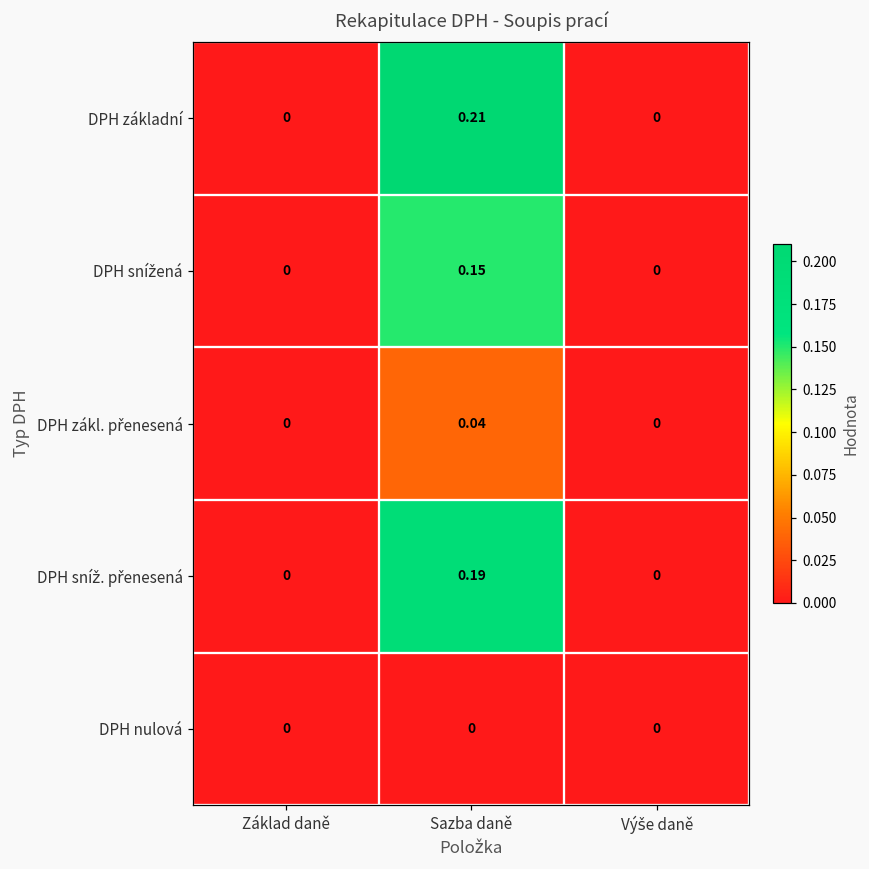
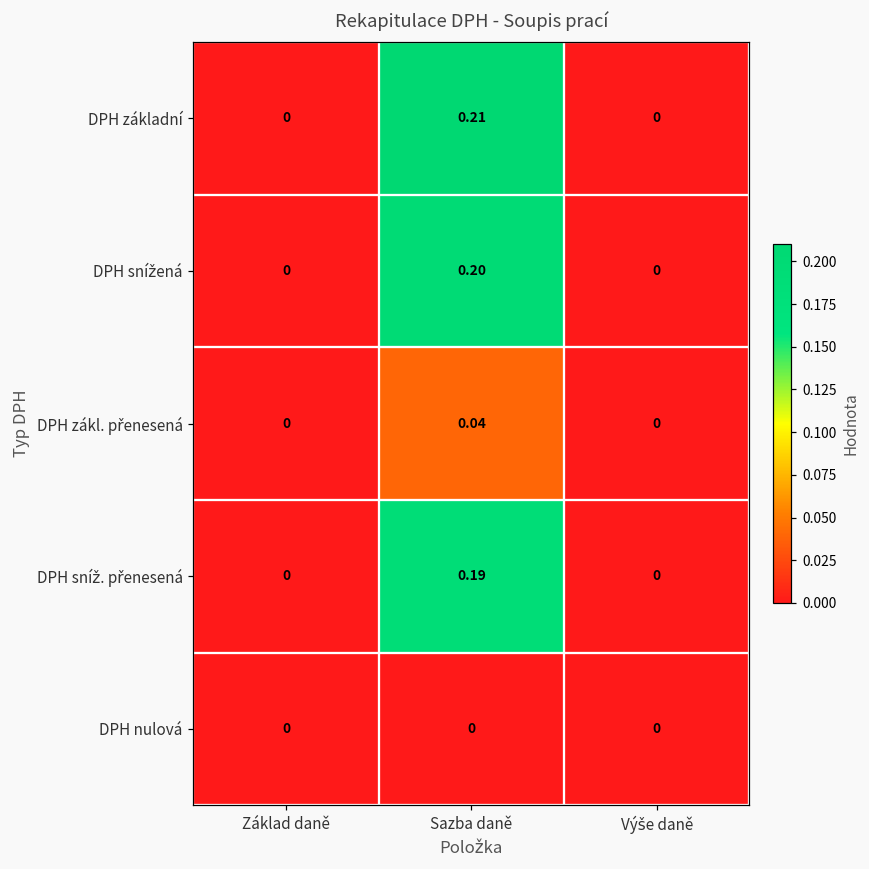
  {
    "DPH základní": {
      "Základ daně": 0,
      "Sazba daně": 0.21,
      "Výše daně": 0
    },
    "DPH snížená": {
      "Základ daně": 0,
-     "Sazba daně": 0.15,
+     "Sazba daně": 0.20,
      "Výše daně": 0
    },
    "DPH zákl. přenesená": {
      "Základ daně": 0,
      "Sazba daně": 0.04,
      "Výše daně": 0
    },
    "DPH sníž. přenesená": {
      "Základ daně": 0,
      "Sazba daně": 0.19,
      "Výše daně": 0
    },
    "DPH nulová": {
      "Základ daně": 0,
      "Sazba daně": 0,
      "Výše daně": 0
    }
  }
